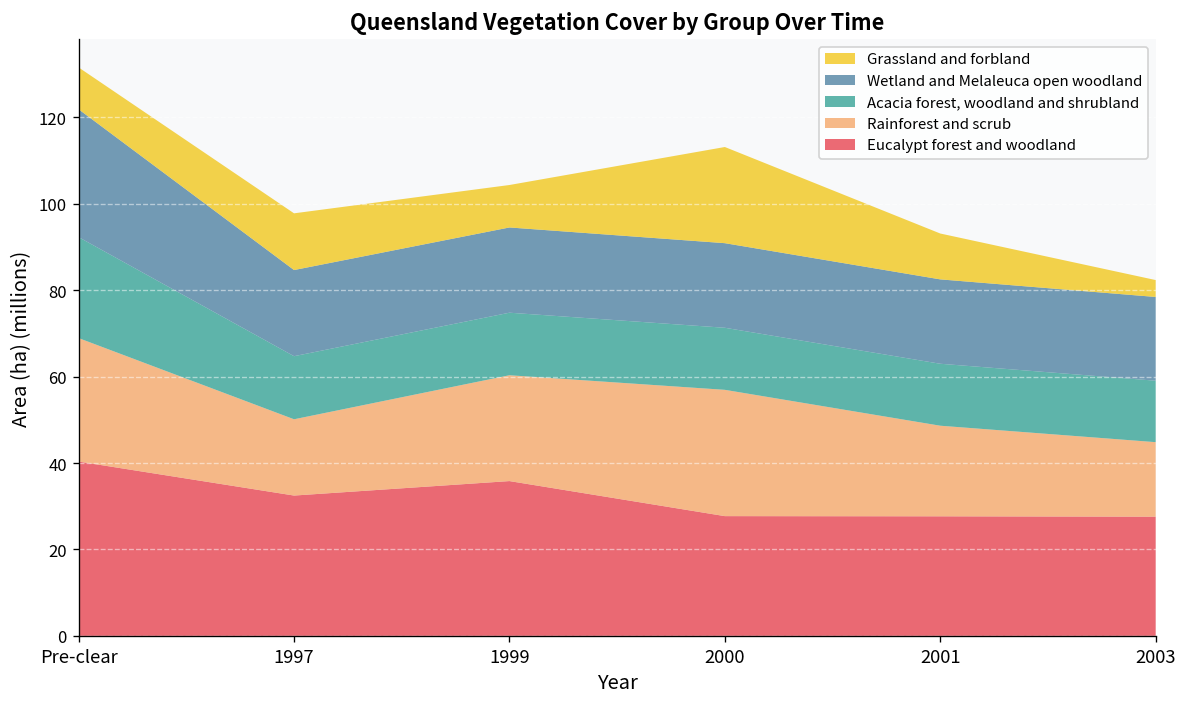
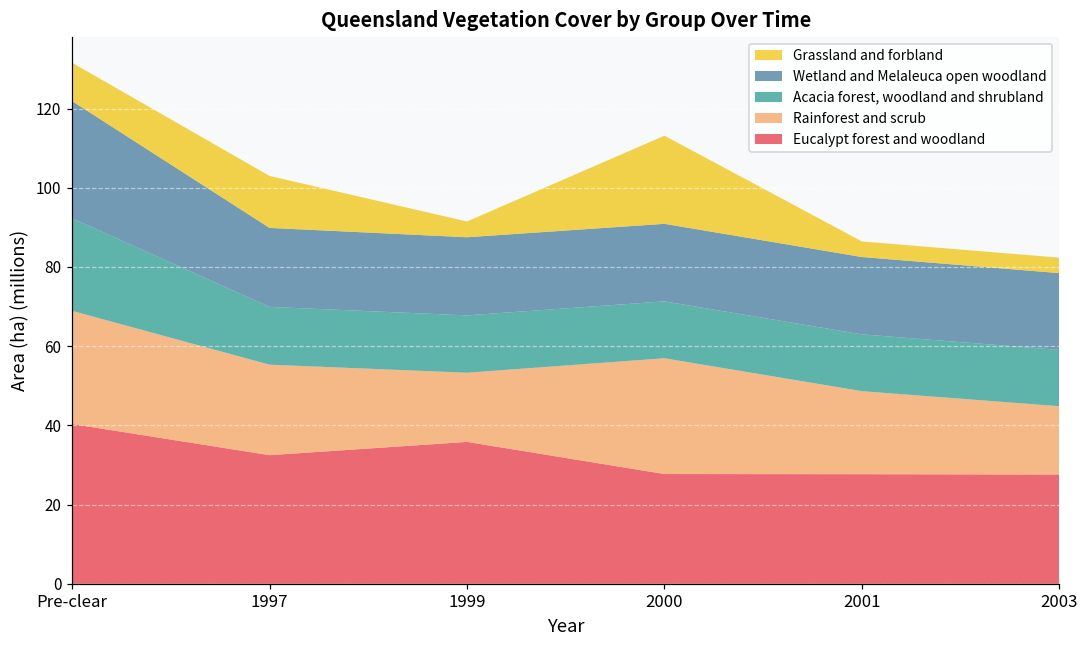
  {
    "Eucalypt forest and woodland": {
      "Pre-clear": 40,
      "1997": 32,
      "1999": 36,
      "2000": 28,
      "2001": 28,
      "2003": 28
    },
    "Rainforest and scrub": {
      "Pre-clear": 29,
-     "1997": 18,
-     "1999": 24,
+     "1997": 23,
+     "1999": 17,
      "2000": 29,
      "2001": 21,
      "2003": 17
    },
    "Grassland and forbland": {
      "Pre-clear": 10,
      "1997": 13,
-     "1999": 10,
+     "1999": 4,
      "2000": 22,
-     "2001": 11,
+     "2001": 4,
      "2003": 4
    }
  }
